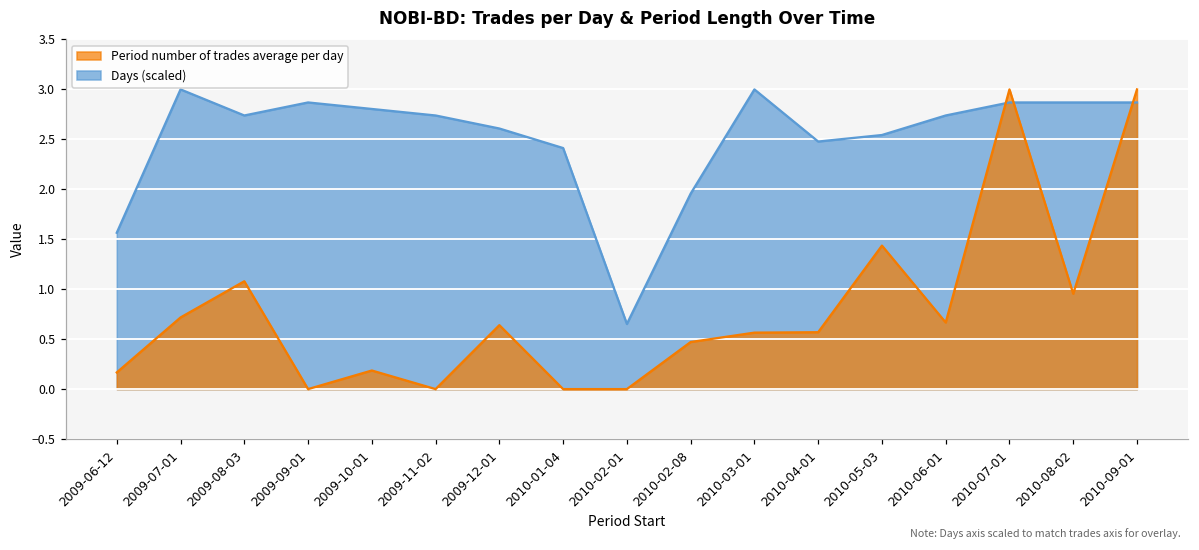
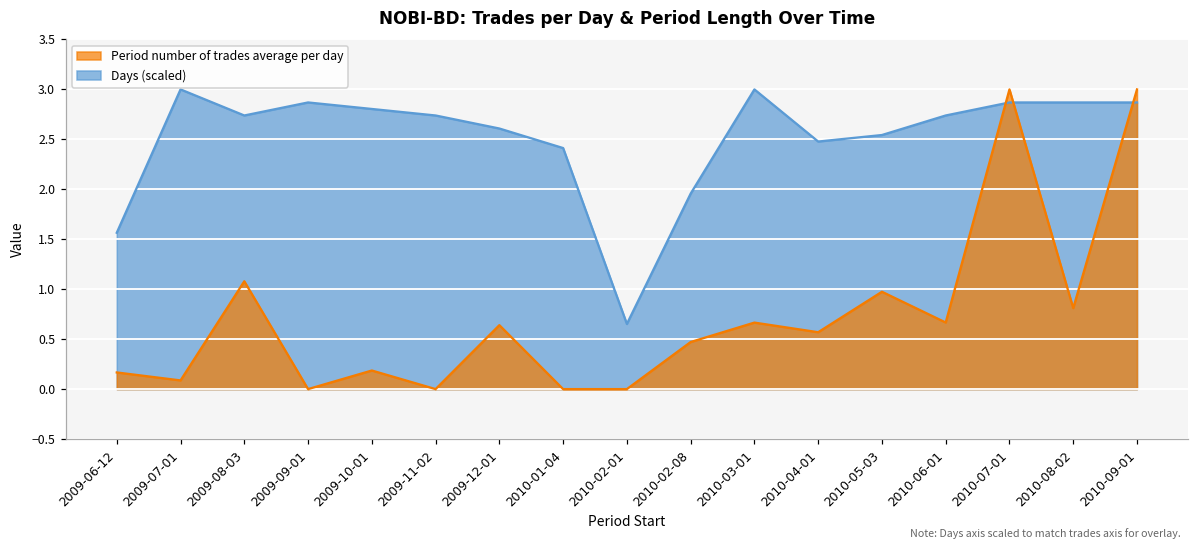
  {
    "Period number of trades average per day": {
      "2009-06-12": 0.2,
-     "2009-07-01": 0.7,
+     "2009-07-01": 0.1,
      "2009-08-03": 1.1,
      "2009-09-01": 0.0,
      "2009-10-01": 0.2,
      "2009-11-02": 0.0,
      "2009-12-01": 0.6,
      "2010-01-04": 0.0,
      "2010-02-01": 0.0,
      "2010-02-08": 0.5,
-     "2010-03-01": 0.6,
+     "2010-03-01": 0.7,
      "2010-04-01": 0.6,
-     "2010-05-03": 1.4,
+     "2010-05-03": 1.0,
      "2010-06-01": 0.7,
      "2010-07-01": 3.0,
-     "2010-08-02": 1.0,
+     "2010-08-02": 0.8,
      "2010-09-01": 3.0
    }
  }
